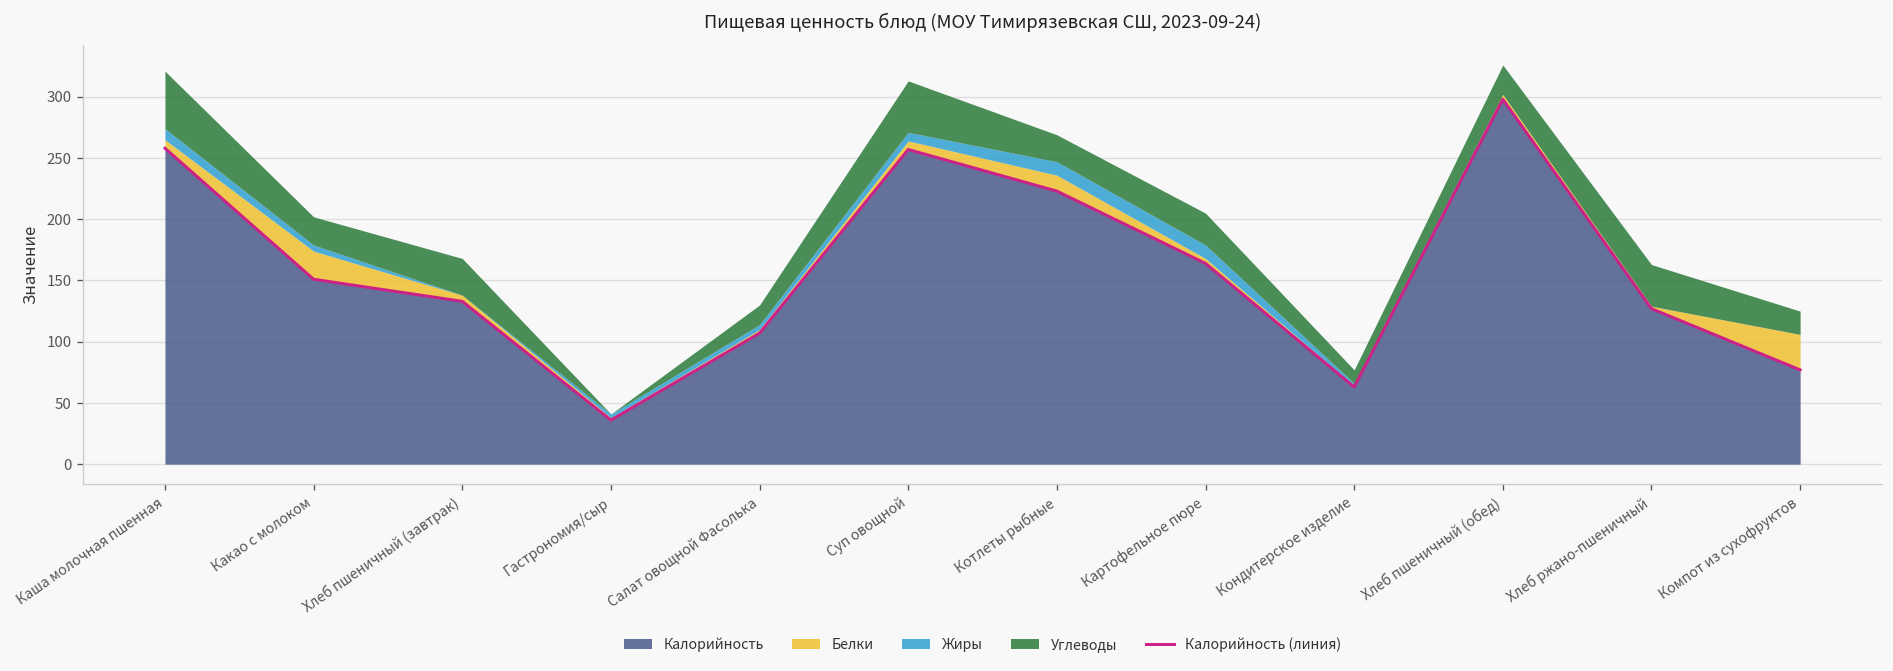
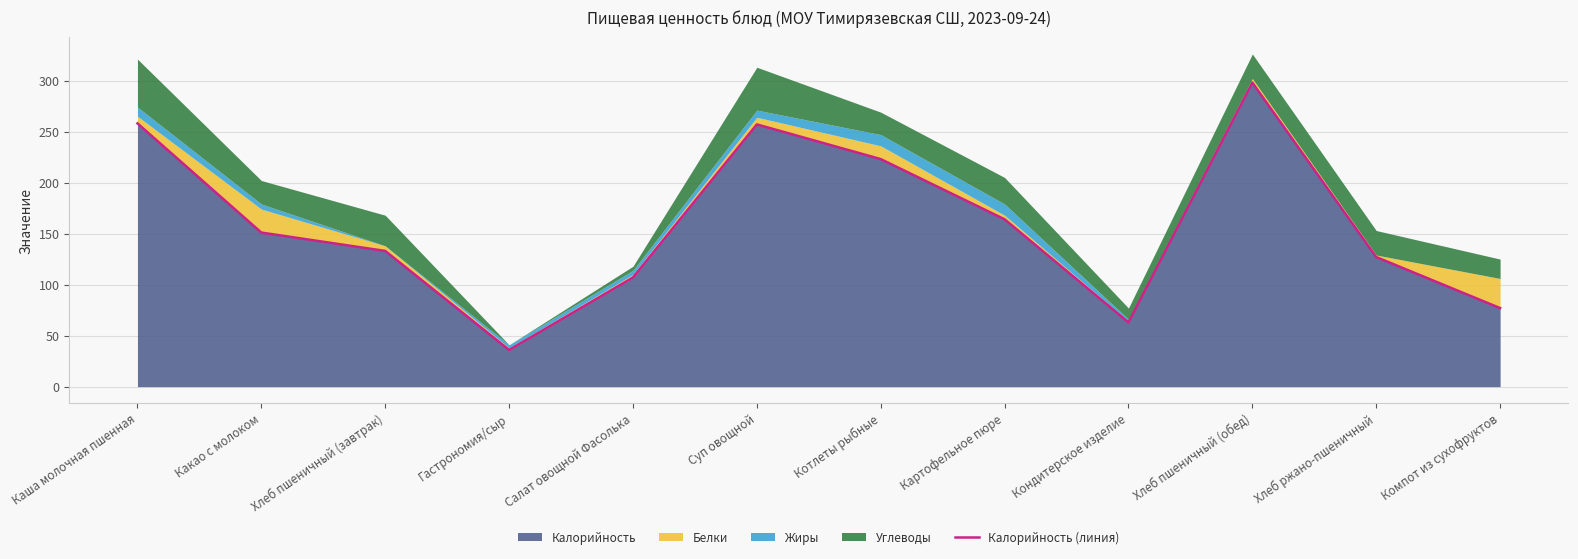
  {
    "Калорийность": {
      "Каша молочная пшенная": 258,
      "Какао с молоком": 151,
      "Хлеб пшеничный (завтрак)": 133,
      "Салат овощной Фасолька": 107,
      "Суп овощной": 257,
      "Котлеты рыбные": 223,
      "Картофельное пюре": 164,
      "Хлеб пшеничный (обед)": 298,
      "Компот из сухофруктов": 77
    },
    "Белки": {
      "Каша молочная пшенная": 7,
      "Какао с молоком": 23,
      "Салат овощной Фасолька": 3,
      "Суп овощной": 7,
      "Котлеты рыбные": 13,
      "Картофельное пюре": 4
    },
    "Жиры": {
      "Каша молочная пшенная": 9,
      "Какао с молоком": 5,
      "Салат овощной Фасолька": 4,
      "Суп овощной": 7,
      "Котлеты рыбные": 11,
      "Картофельное пюре": 11
    },
    "Углеводы": {
      "Каша молочная пшенная": 47,
      "Какао с молоком": 23,
      "Хлеб пшеничный (завтрак)": 30,
-     "Салат овощной Фасолька": 16,
+     "Салат овощной Фасолька": 4,
      "Суп овощной": 42,
      "Котлеты рыбные": 22,
      "Картофельное пюре": 26,
      "Кондитерское изделие": 11,
      "Хлеб пшеничный (обед)": 24,
-     "Хлеб ржано-пшеничный": 34,
+     "Хлеб ржано-пшеничный": 24,
      "Компот из сухофруктов": 19
    }
  }
